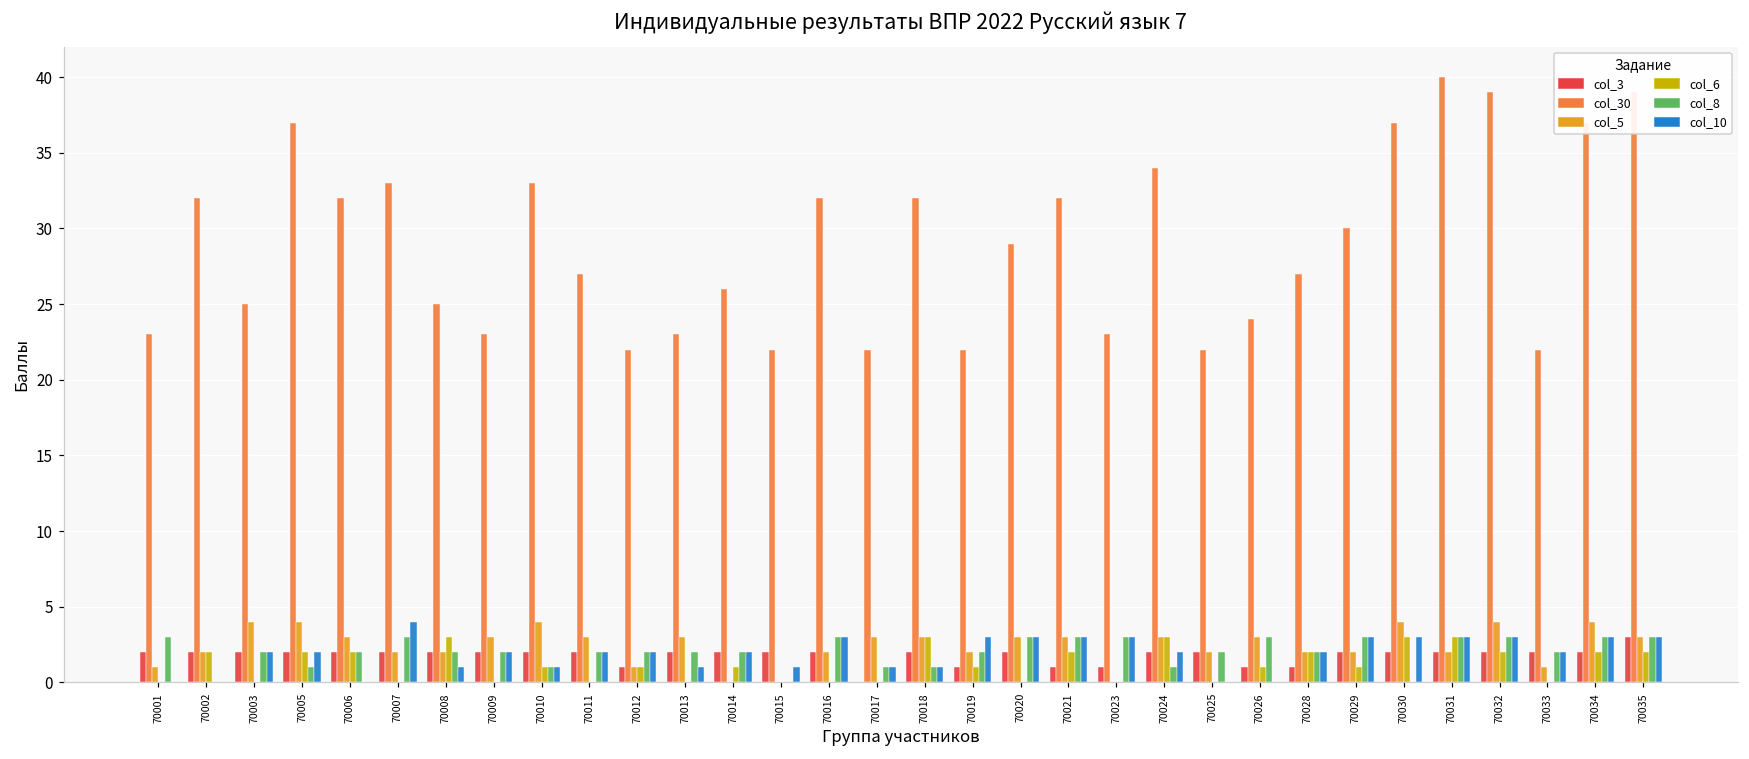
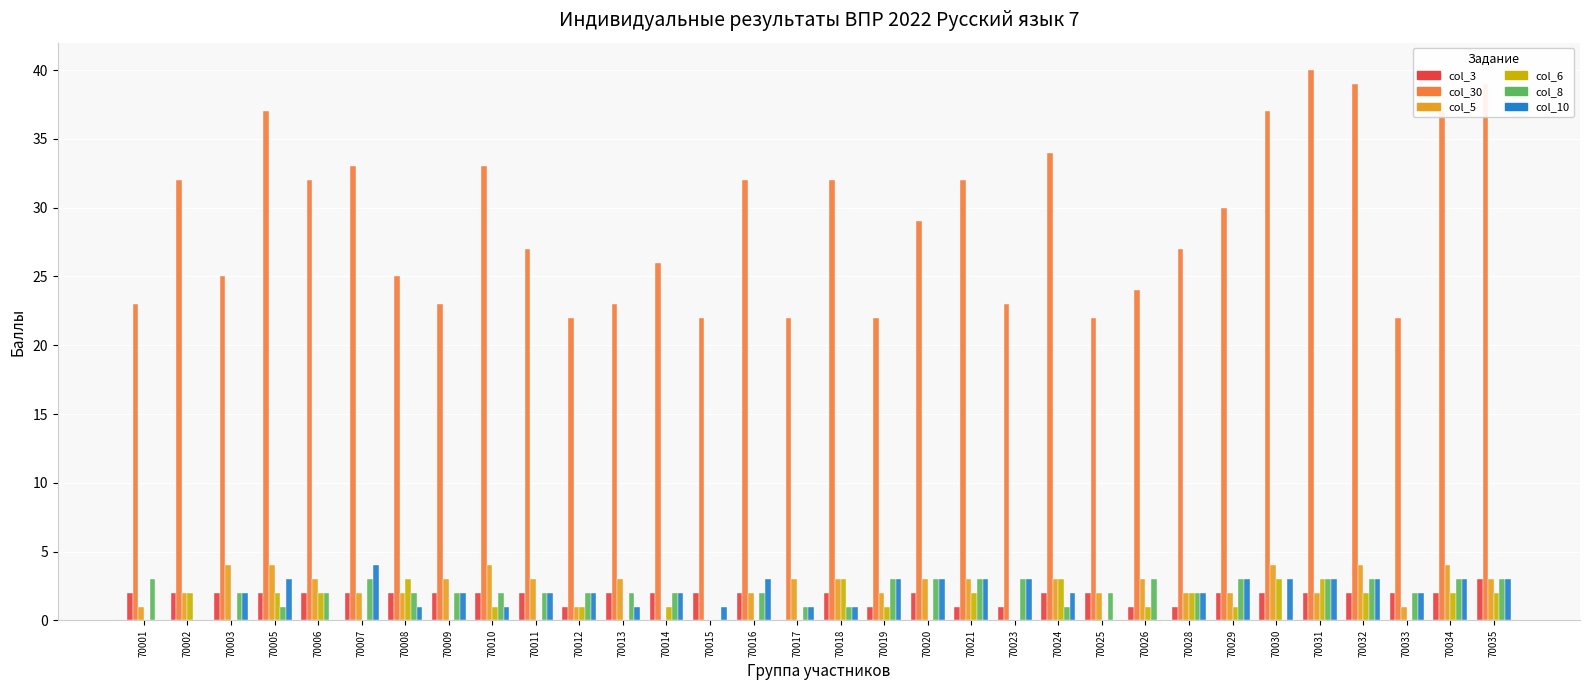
  {
    "col_3": {
      "70001": 2,
      "70002": 2,
      "70003": 2,
      "70005": 2,
      "70006": 2,
      "70007": 2,
      "70008": 2,
      "70009": 2,
      "70010": 2,
      "70011": 2,
      "70012": 1,
      "70013": 2,
      "70014": 2,
      "70015": 2,
      "70016": 2,
      "70017": 0,
      "70018": 2,
      "70019": 1,
      "70020": 2,
      "70021": 1,
      "70023": 1,
      "70024": 2,
      "70025": 2,
      "70026": 1,
      "70028": 1,
      "70029": 2,
      "70030": 2,
      "70031": 2,
      "70032": 2,
      "70033": 2,
      "70034": 2,
      "70035": 3
    },
    "col_8": {
      "70001": 3,
      "70002": 0,
      "70003": 2,
      "70005": 1,
      "70006": 2,
      "70007": 3,
      "70008": 2,
      "70009": 2,
-     "70010": 1,
+     "70010": 2,
      "70011": 2,
      "70012": 2,
      "70013": 2,
      "70014": 2,
      "70015": 0,
-     "70016": 3,
+     "70016": 2,
      "70017": 1,
      "70018": 1,
-     "70019": 2,
+     "70019": 3,
      "70020": 3,
      "70021": 3,
      "70023": 3,
      "70024": 1,
      "70025": 2,
      "70026": 3,
      "70028": 2,
      "70029": 3,
      "70030": 0,
      "70031": 3,
      "70032": 3,
      "70033": 2,
      "70034": 3,
      "70035": 3
    },
    "col_10": {
      "70001": 0,
      "70002": 0,
      "70003": 2,
-     "70005": 2,
+     "70005": 3,
      "70006": 0,
      "70007": 4,
      "70008": 1,
      "70009": 2,
      "70010": 1,
      "70011": 2,
      "70012": 2,
      "70013": 1,
      "70014": 2,
      "70015": 1,
      "70016": 3,
      "70017": 1,
      "70018": 1,
      "70019": 3,
      "70020": 3,
      "70021": 3,
      "70023": 3,
      "70024": 2,
      "70025": 0,
      "70026": 0,
      "70028": 2,
      "70029": 3,
      "70030": 3,
      "70031": 3,
      "70032": 3,
      "70033": 2,
      "70034": 3,
      "70035": 3
    }
  }
